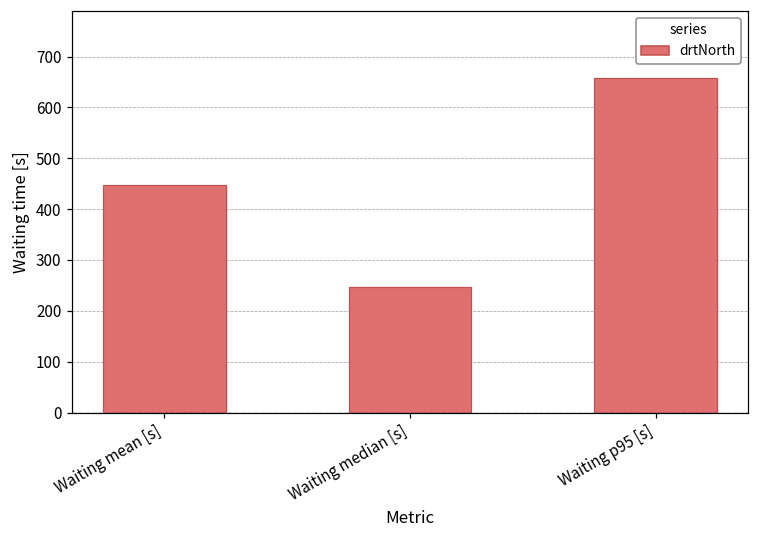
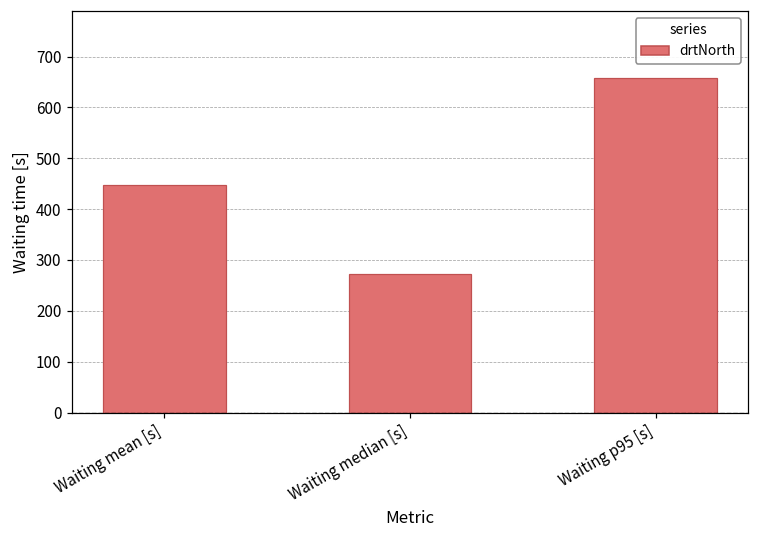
  {
    "Waiting mean [s]": 450,
-   "Waiting median [s]": 250,
+   "Waiting median [s]": 270,
    "Waiting p95 [s]": 660
  }
